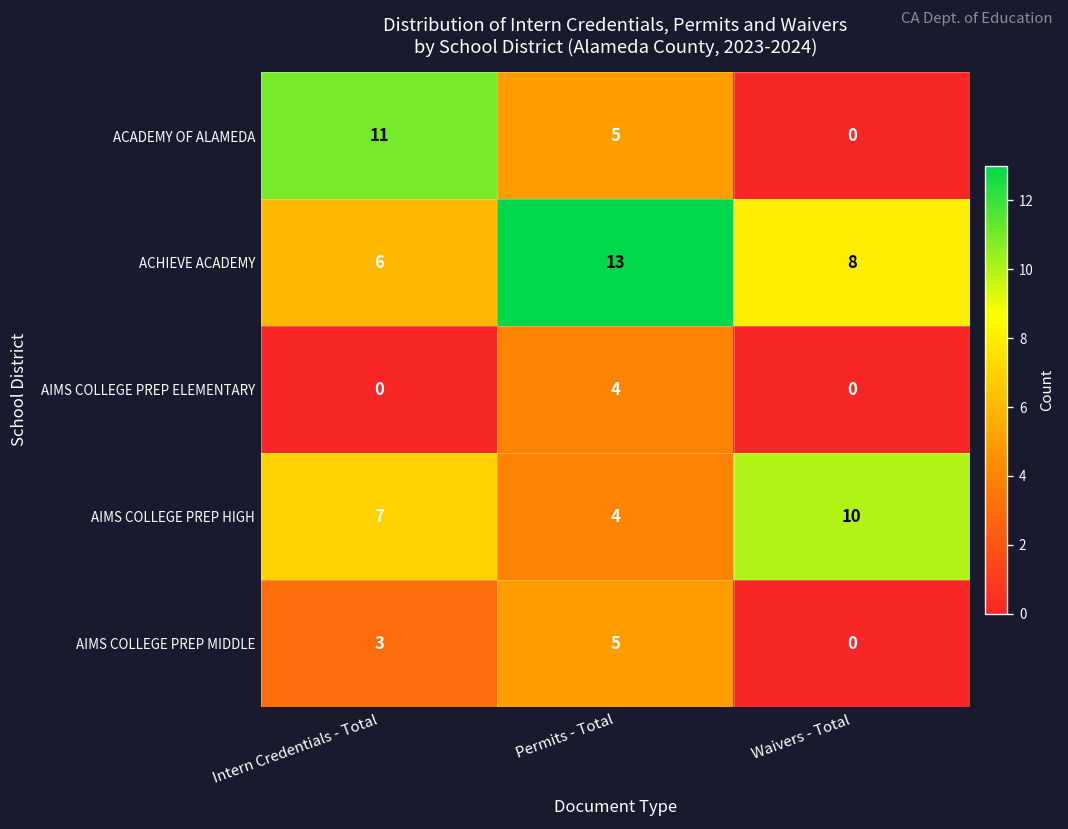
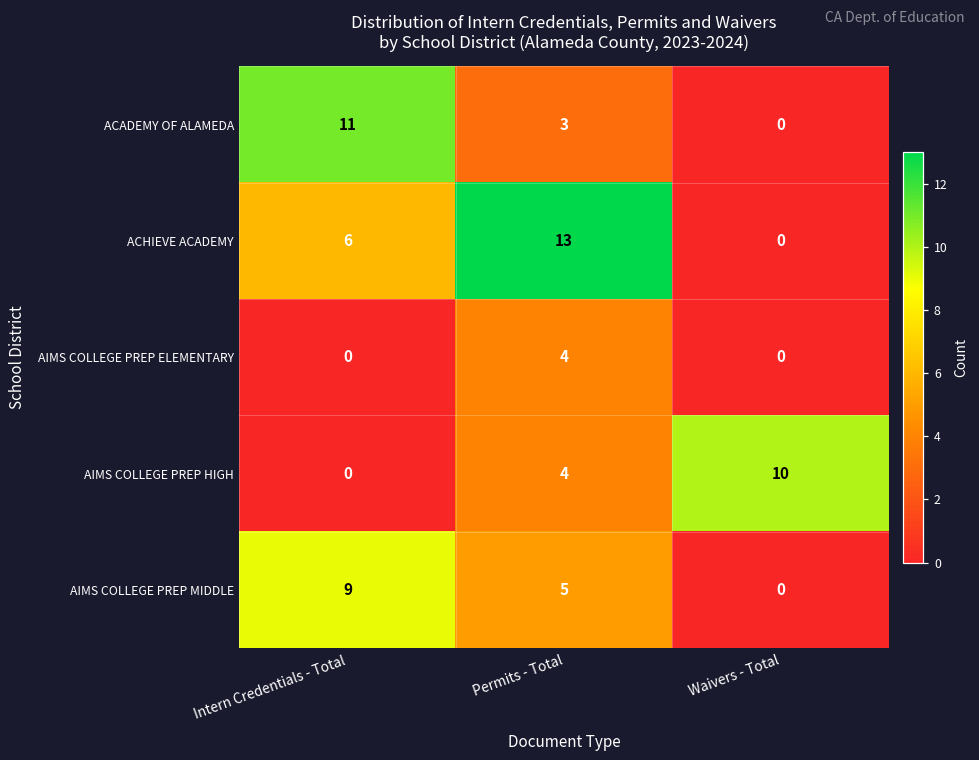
  {
    "ACADEMY OF ALAMEDA": {
      "Intern Credentials - Total": 11,
-     "Permits - Total": 5,
+     "Permits - Total": 3,
      "Waivers - Total": 0
    },
    "ACHIEVE ACADEMY": {
      "Intern Credentials - Total": 6,
      "Permits - Total": 13,
-     "Waivers - Total": 8
+     "Waivers - Total": 0
    },
    "AIMS COLLEGE PREP ELEMENTARY": {
      "Intern Credentials - Total": 0,
      "Permits - Total": 4,
      "Waivers - Total": 0
    },
    "AIMS COLLEGE PREP HIGH": {
-     "Intern Credentials - Total": 7,
+     "Intern Credentials - Total": 0,
      "Permits - Total": 4,
      "Waivers - Total": 10
    },
    "AIMS COLLEGE PREP MIDDLE": {
-     "Intern Credentials - Total": 3,
+     "Intern Credentials - Total": 9,
      "Permits - Total": 5,
      "Waivers - Total": 0
    }
  }
